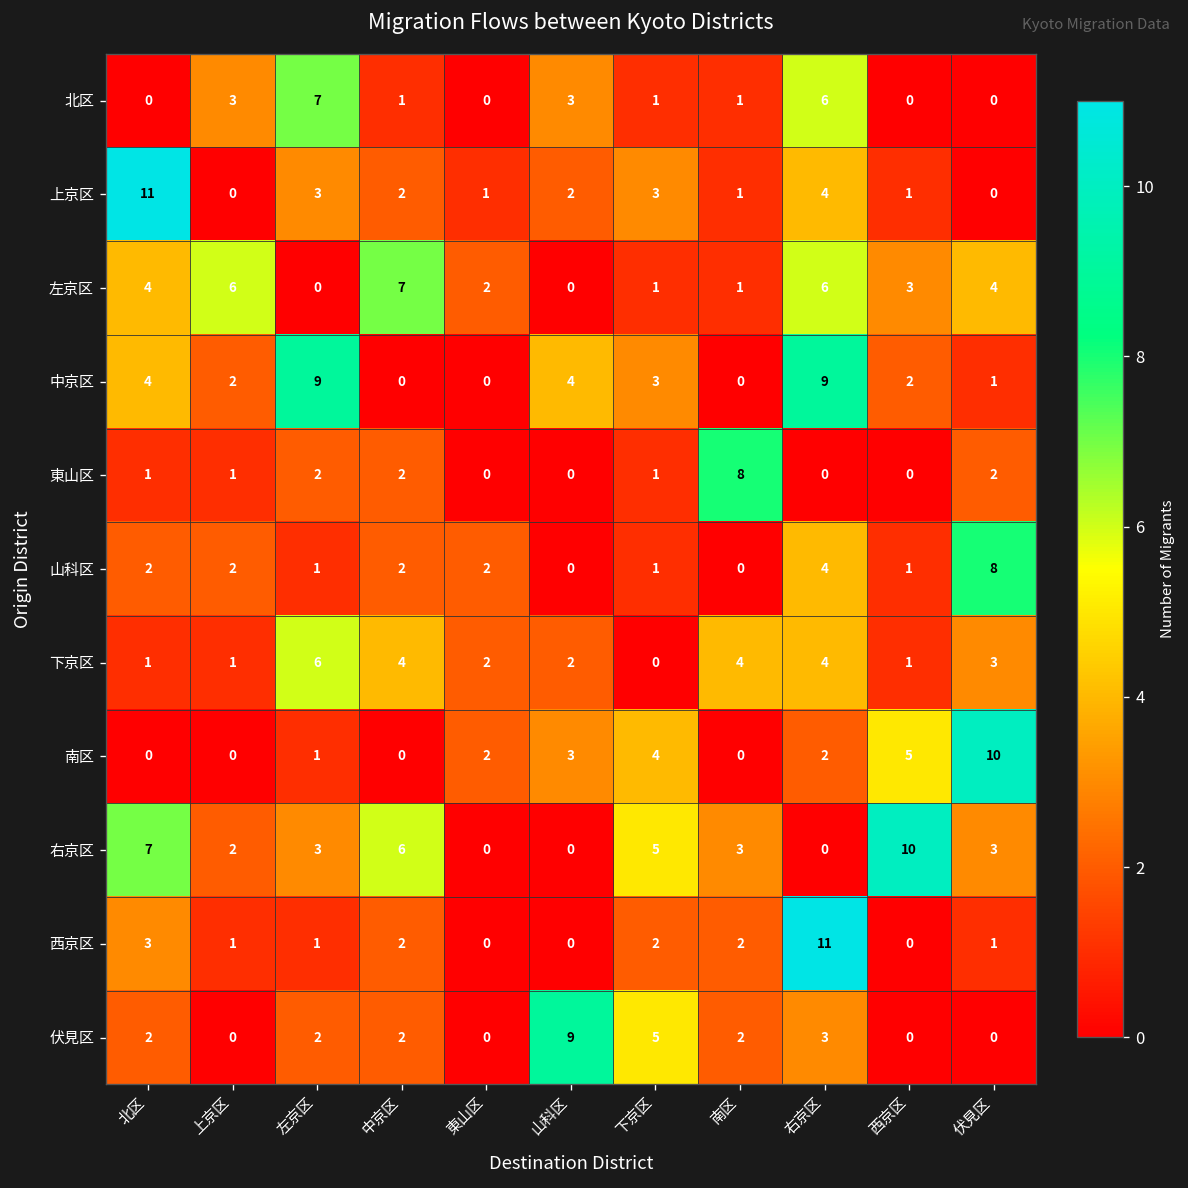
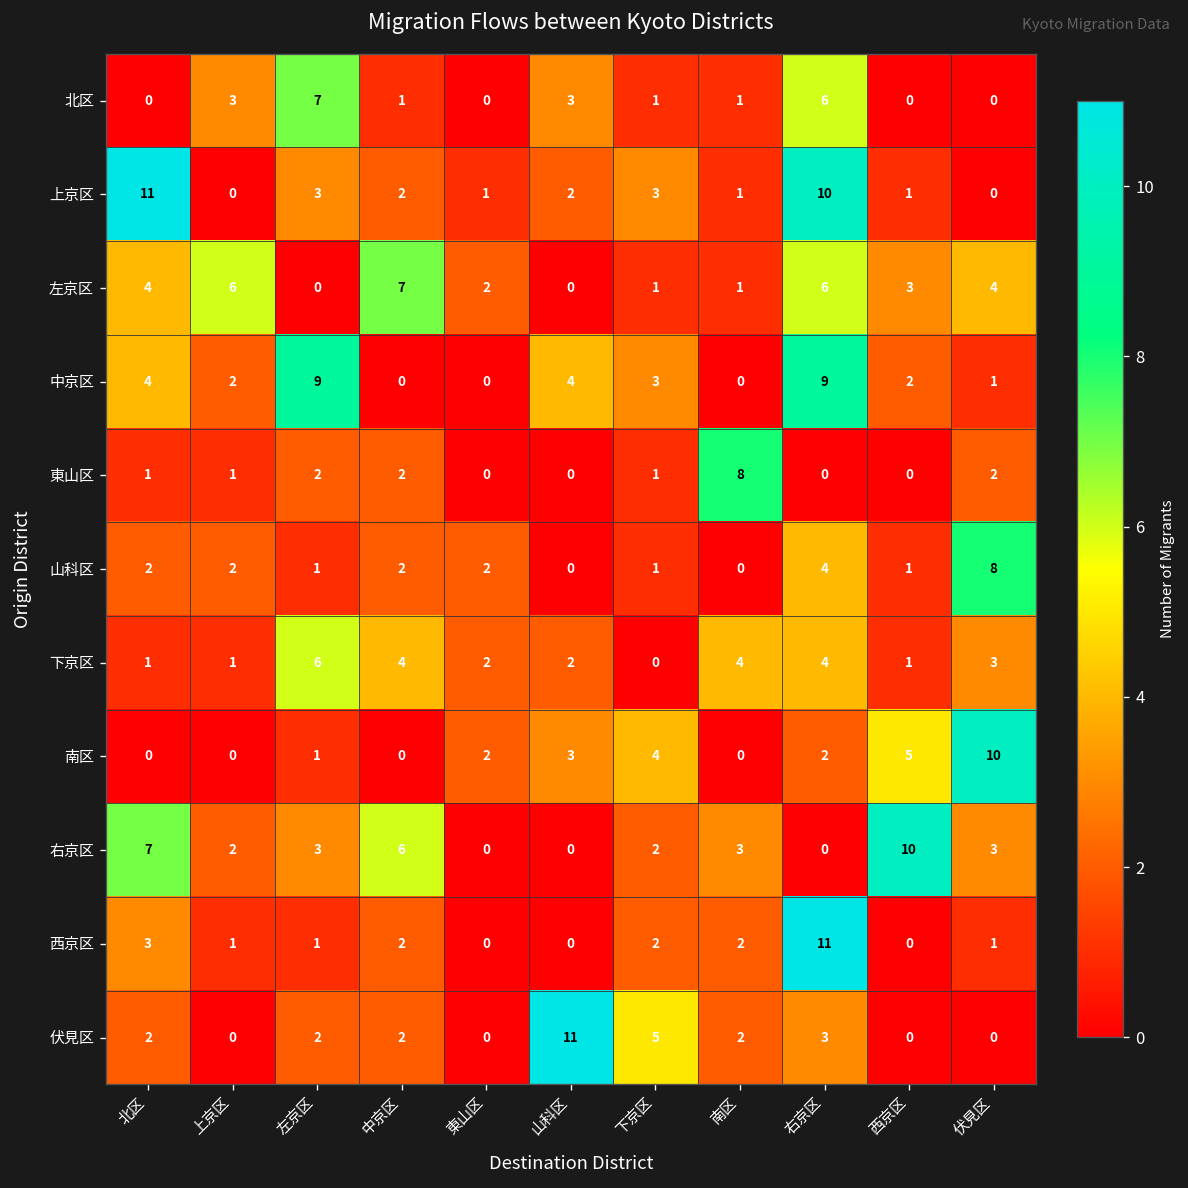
  {
    "北区": {
      "北区": 0,
      "上京区": 3,
      "左京区": 7,
      "中京区": 1,
      "東山区": 0,
      "山科区": 3,
      "下京区": 1,
      "南区": 1,
      "右京区": 6,
      "西京区": 0,
      "伏見区": 0
    },
    "上京区": {
      "北区": 11,
      "上京区": 0,
      "左京区": 3,
      "中京区": 2,
      "東山区": 1,
      "山科区": 2,
      "下京区": 3,
      "南区": 1,
-     "右京区": 4,
+     "右京区": 10,
      "西京区": 1,
      "伏見区": 0
    },
    "左京区": {
      "北区": 4,
      "上京区": 6,
      "左京区": 0,
      "中京区": 7,
      "東山区": 2,
      "山科区": 0,
      "下京区": 1,
      "南区": 1,
      "右京区": 6,
      "西京区": 3,
      "伏見区": 4
    },
    "中京区": {
      "北区": 4,
      "上京区": 2,
      "左京区": 9,
      "中京区": 0,
      "東山区": 0,
      "山科区": 4,
      "下京区": 3,
      "南区": 0,
      "右京区": 9,
      "西京区": 2,
      "伏見区": 1
    },
    "東山区": {
      "北区": 1,
      "上京区": 1,
      "左京区": 2,
      "中京区": 2,
      "東山区": 0,
      "山科区": 0,
      "下京区": 1,
      "南区": 8,
      "右京区": 0,
      "西京区": 0,
      "伏見区": 2
    },
    "山科区": {
      "北区": 2,
      "上京区": 2,
      "左京区": 1,
      "中京区": 2,
      "東山区": 2,
      "山科区": 0,
      "下京区": 1,
      "南区": 0,
      "右京区": 4,
      "西京区": 1,
      "伏見区": 8
    },
    "下京区": {
      "北区": 1,
      "上京区": 1,
      "左京区": 6,
      "中京区": 4,
      "東山区": 2,
      "山科区": 2,
      "下京区": 0,
      "南区": 4,
      "右京区": 4,
      "西京区": 1,
      "伏見区": 3
    },
    "南区": {
      "北区": 0,
      "上京区": 0,
      "左京区": 1,
      "中京区": 0,
      "東山区": 2,
      "山科区": 3,
      "下京区": 4,
      "南区": 0,
      "右京区": 2,
      "西京区": 5,
      "伏見区": 10
    },
    "右京区": {
      "北区": 7,
      "上京区": 2,
      "左京区": 3,
      "中京区": 6,
      "東山区": 0,
      "山科区": 0,
-     "下京区": 5,
+     "下京区": 2,
      "南区": 3,
      "右京区": 0,
      "西京区": 10,
      "伏見区": 3
    },
    "西京区": {
      "北区": 3,
      "上京区": 1,
      "左京区": 1,
      "中京区": 2,
      "東山区": 0,
      "山科区": 0,
      "下京区": 2,
      "南区": 2,
      "右京区": 11,
      "西京区": 0,
      "伏見区": 1
    },
    "伏見区": {
      "北区": 2,
      "上京区": 0,
      "左京区": 2,
      "中京区": 2,
      "東山区": 0,
-     "山科区": 9,
+     "山科区": 11,
      "下京区": 5,
      "南区": 2,
      "右京区": 3,
      "西京区": 0,
      "伏見区": 0
    }
  }
